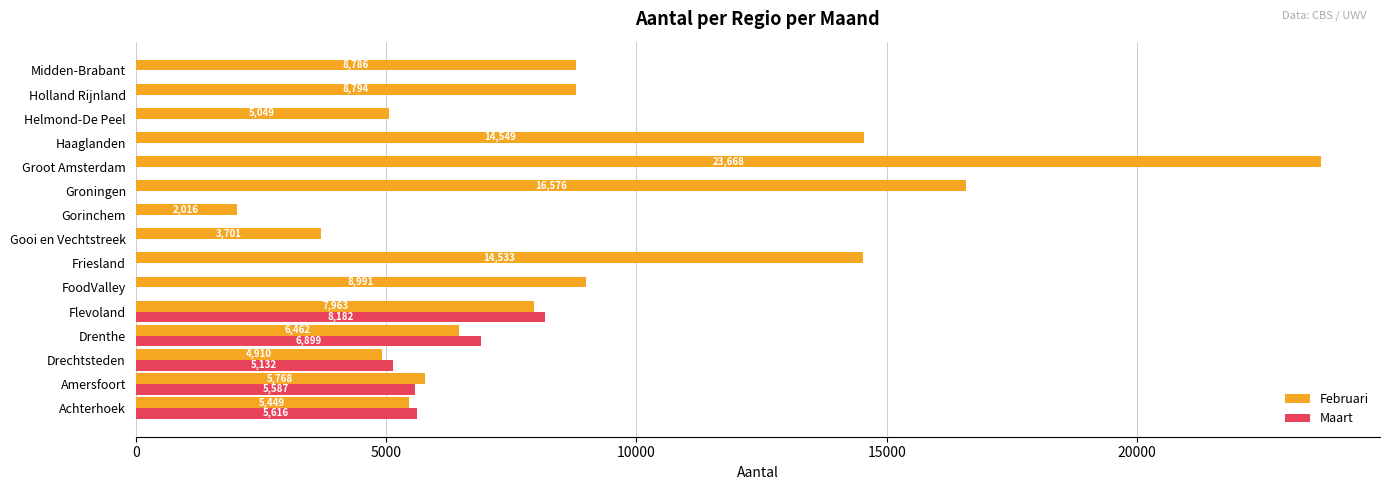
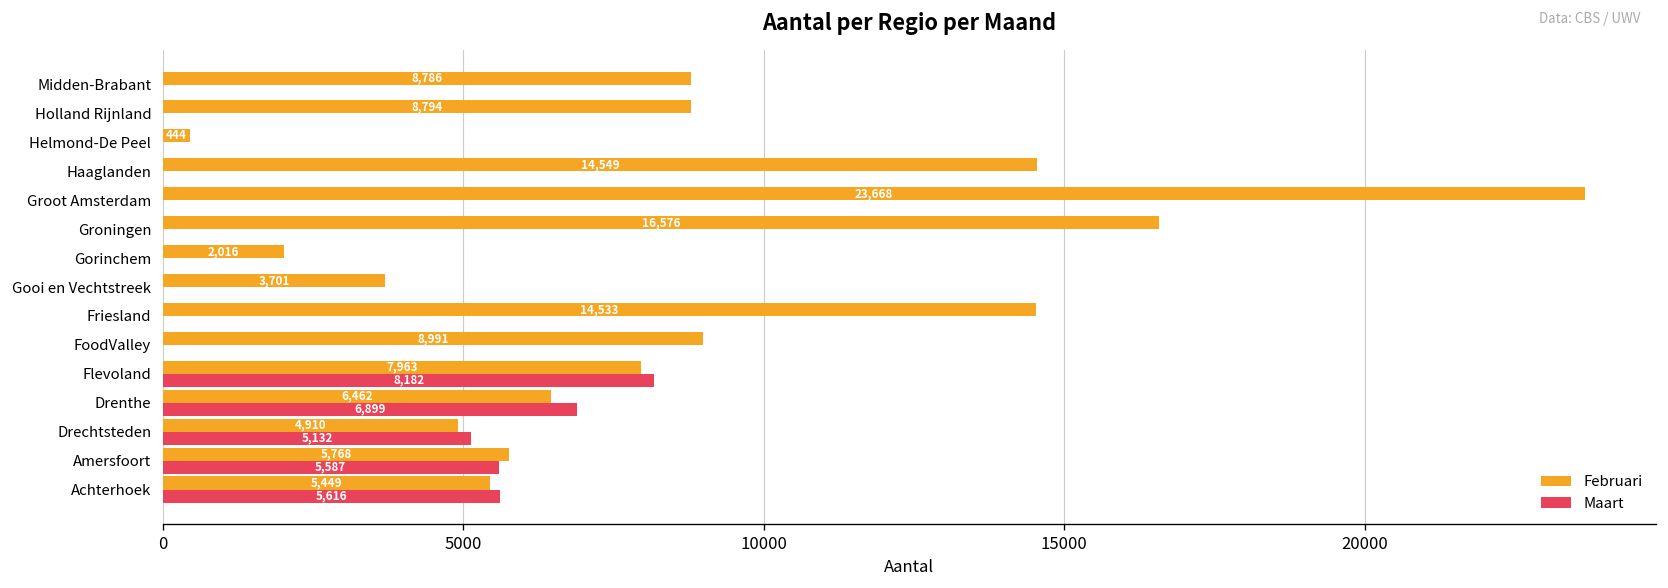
  {
    "Februari": {
      "Midden-Brabant": "8,786",
      "Holland Rijnland": "8,794",
-     "Helmond-De Peel": "5,049",
+     "Helmond-De Peel": "444",
      "Haaglanden": "14,549",
      "Groot Amsterdam": "23,668",
      "Groningen": "16,576",
      "Gorinchem": "2,016",
      "Gooi en Vechtstreek": "3,701",
      "Friesland": "14,533",
      "FoodValley": "8,991",
      "Flevoland": "7,963",
      "Drenthe": "6,462",
      "Drechtsteden": "4,910",
      "Amersfoort": "5,768",
      "Achterhoek": "5,449"
    },
    "Maart": {
      "Flevoland": "8,182",
      "Drenthe": "6,899",
      "Drechtsteden": "5,132",
      "Amersfoort": "5,587",
      "Achterhoek": "5,616"
    }
  }
